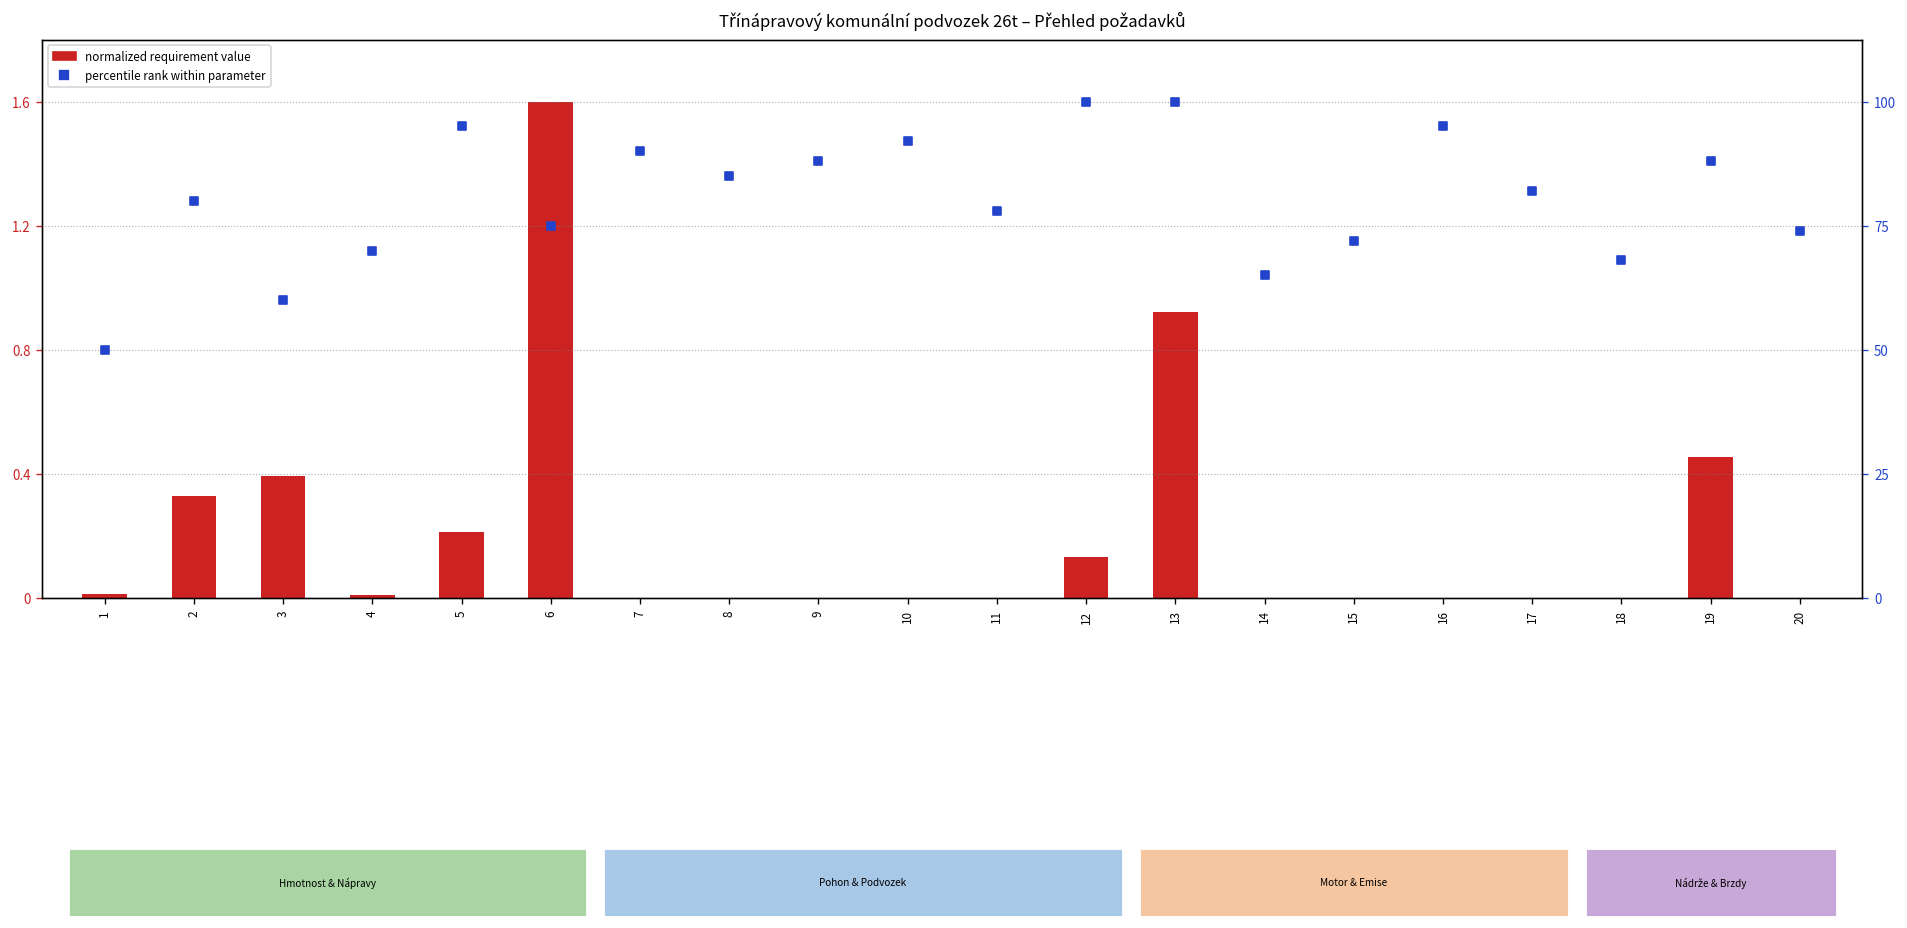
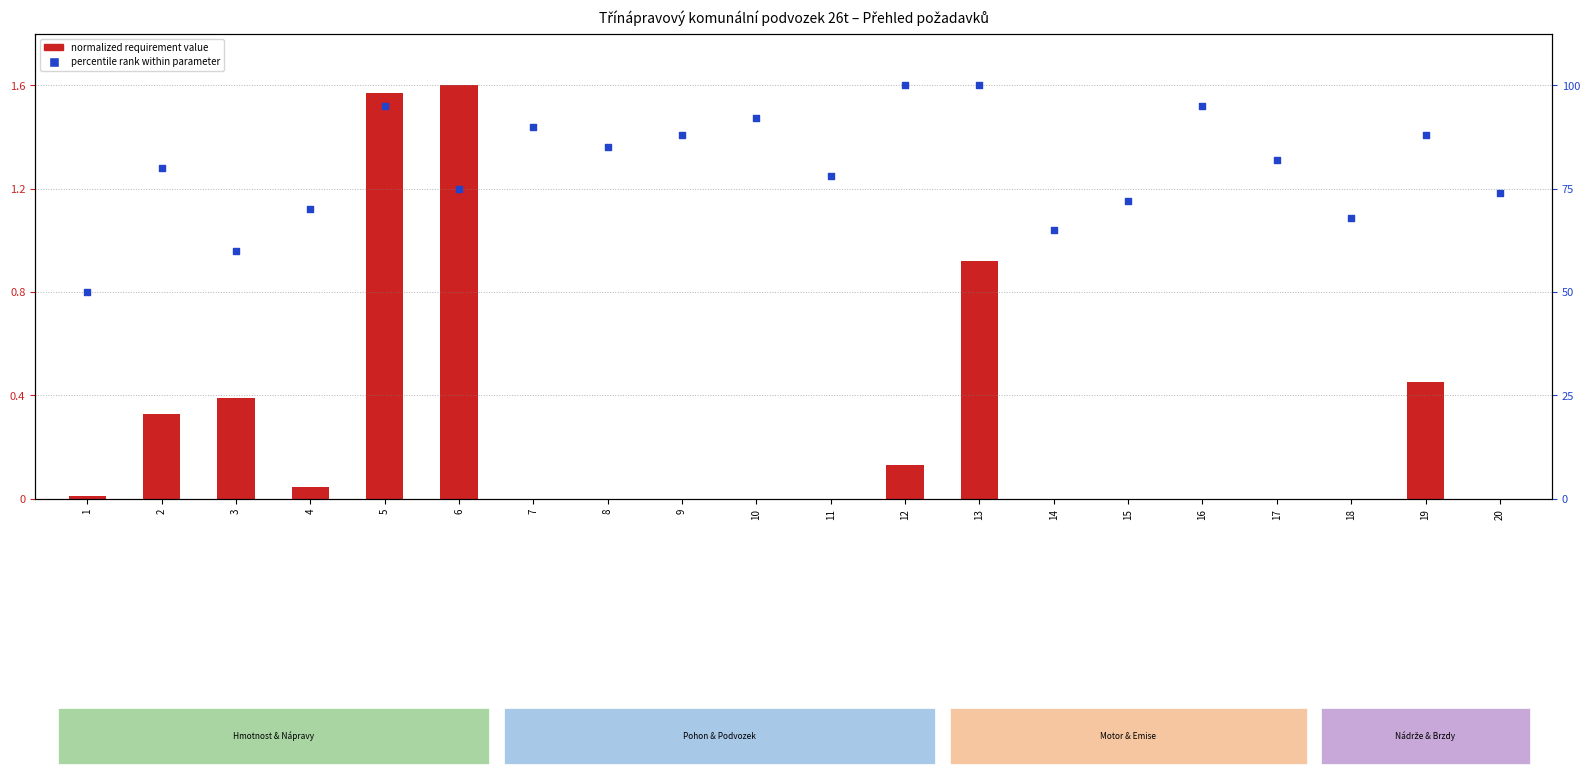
  {
    "normalized requirement value": {
      "1": 0.01,
      "2": 0.33,
      "3": 0.39,
-     "4": 0.01,
-     "5": 0.21,
+     "4": 0.05,
+     "5": 1.57,
      "6": 1.60,
      "12": 0.13,
      "13": 0.92,
      "19": 0.45
    }
  }
